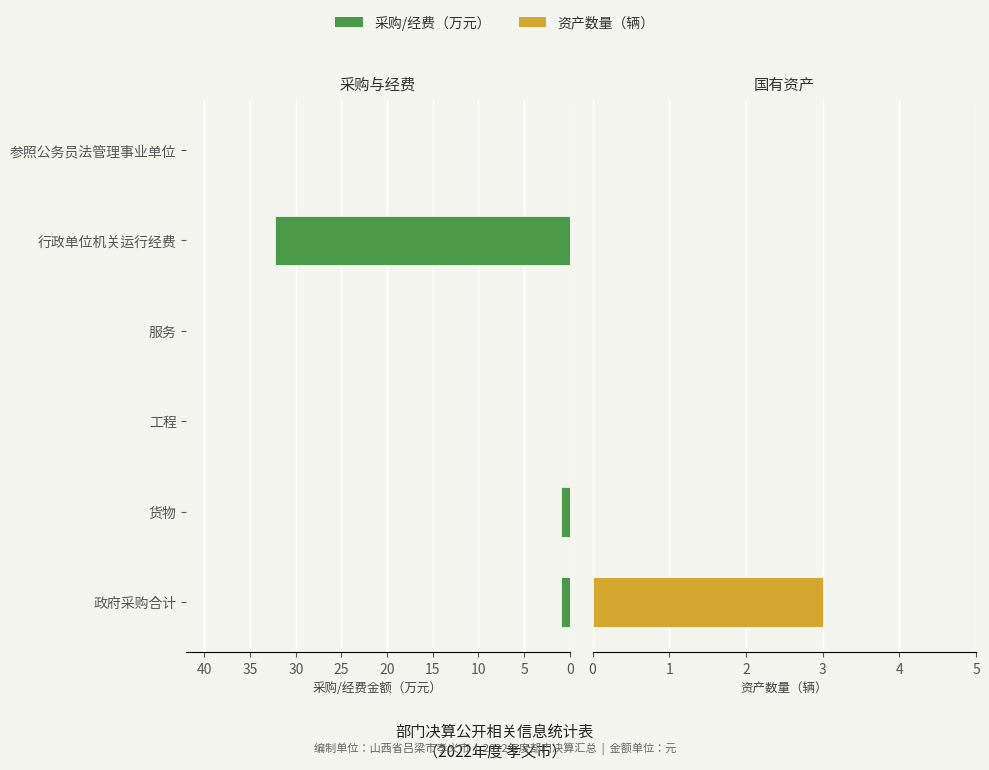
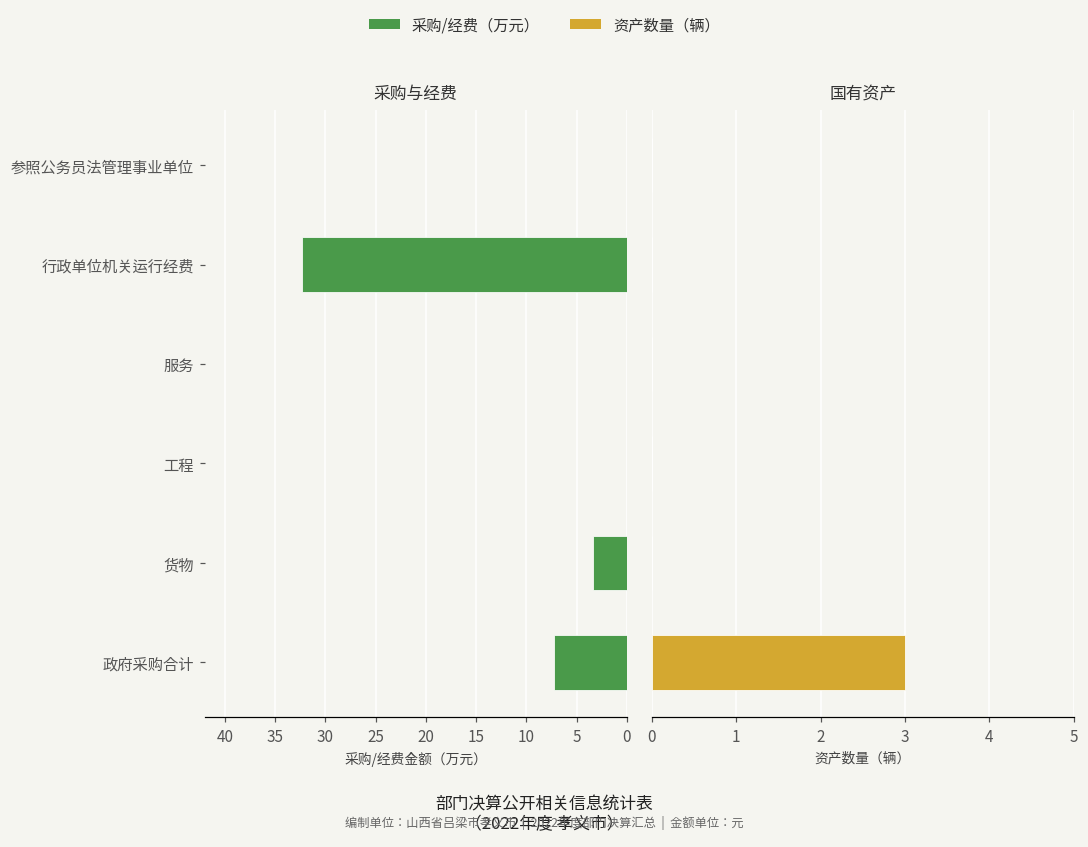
  {
    "采购与经费": {
      "参照公务员法管理事业单位": 0,
      "行政单位机关运行经费": 32,
      "服务": 0,
      "工程": 0,
-     "货物": 1,
-     "政府采购合计": 1
+     "货物": 3,
+     "政府采购合计": 7
    }
  }
